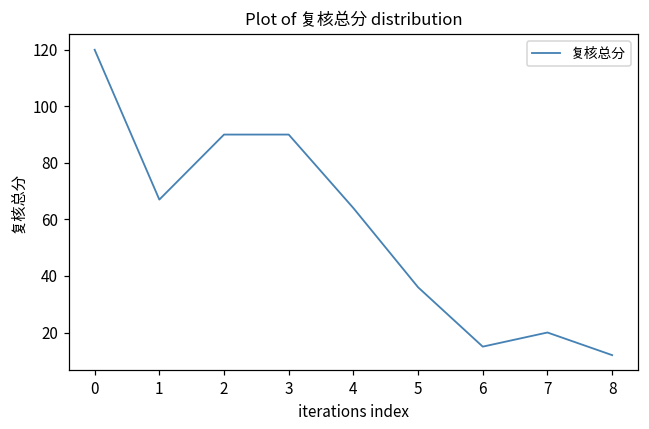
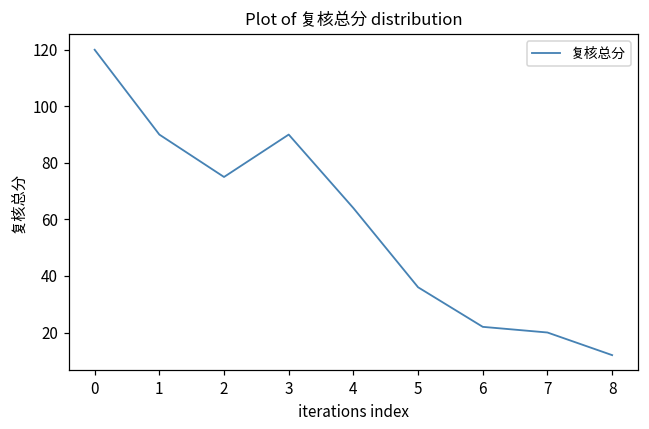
  {
    "0": 120,
-   "1": 67,
-   "2": 90,
+   "1": 90,
+   "2": 75,
    "3": 90,
    "4": 64,
    "5": 36,
-   "6": 15,
+   "6": 22,
    "7": 20,
    "8": 12
  }
